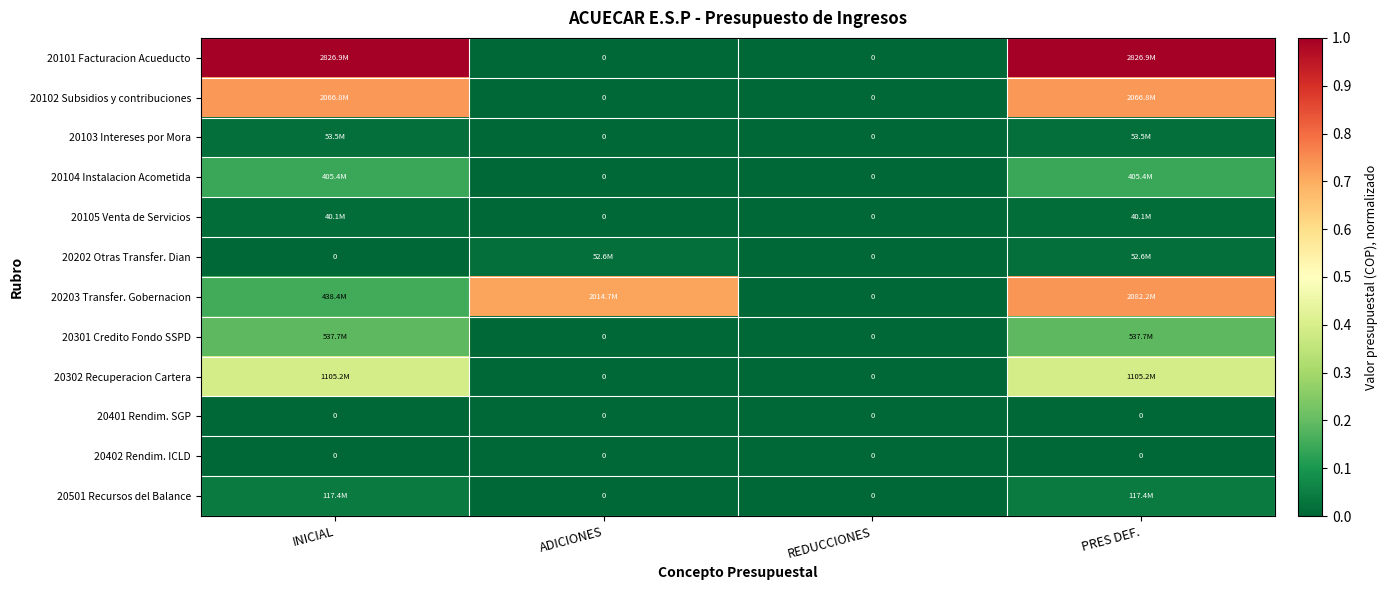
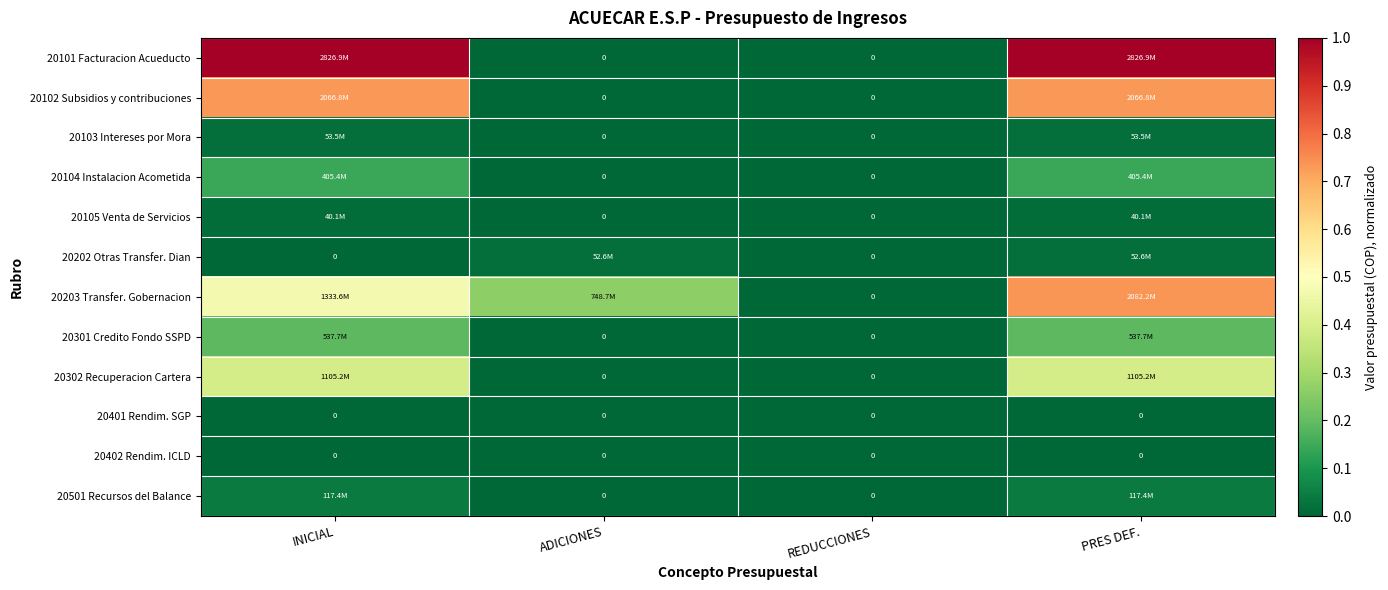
  {
    "20101 Facturacion Acueducto": {
      "INICIAL": "2826.9M",
      "ADICIONES": "0",
      "REDUCCIONES": "0",
      "PRES DEF.": "2826.9M"
    },
    "20102 Subsidios y contribuciones": {
      "INICIAL": "2066.8M",
      "ADICIONES": "0",
      "REDUCCIONES": "0",
      "PRES DEF.": "2066.8M"
    },
    "20103 Intereses por Mora": {
      "INICIAL": "53.5M",
      "ADICIONES": "0",
      "REDUCCIONES": "0",
      "PRES DEF.": "53.5M"
    },
    "20104 Instalacion Acometida": {
      "INICIAL": "405.4M",
      "ADICIONES": "0",
      "REDUCCIONES": "0",
      "PRES DEF.": "405.4M"
    },
    "20105 Venta de Servicios": {
      "INICIAL": "40.1M",
      "ADICIONES": "0",
      "REDUCCIONES": "0",
      "PRES DEF.": "40.1M"
    },
    "20202 Otras Transfer. Dian": {
      "INICIAL": "0",
      "ADICIONES": "52.6M",
      "REDUCCIONES": "0",
      "PRES DEF.": "52.6M"
    },
    "20203 Transfer. Gobernacion": {
-     "INICIAL": "438.4M",
-     "ADICIONES": "2014.7M",
+     "INICIAL": "1333.6M",
+     "ADICIONES": "748.7M",
      "REDUCCIONES": "0",
      "PRES DEF.": "2082.2M"
    },
    "20301 Credito Fondo SSPD": {
      "INICIAL": "537.7M",
      "ADICIONES": "0",
      "REDUCCIONES": "0",
      "PRES DEF.": "537.7M"
    },
    "20302 Recuperacion Cartera": {
      "INICIAL": "1105.2M",
      "ADICIONES": "0",
      "REDUCCIONES": "0",
      "PRES DEF.": "1105.2M"
    },
    "20401 Rendim. SGP": {
      "INICIAL": "0",
      "ADICIONES": "0",
      "REDUCCIONES": "0",
      "PRES DEF.": "0"
    },
    "20402 Rendim. ICLD": {
      "INICIAL": "0",
      "ADICIONES": "0",
      "REDUCCIONES": "0",
      "PRES DEF.": "0"
    },
    "20501 Recursos del Balance": {
      "INICIAL": "117.4M",
      "ADICIONES": "0",
      "REDUCCIONES": "0",
      "PRES DEF.": "117.4M"
    }
  }
